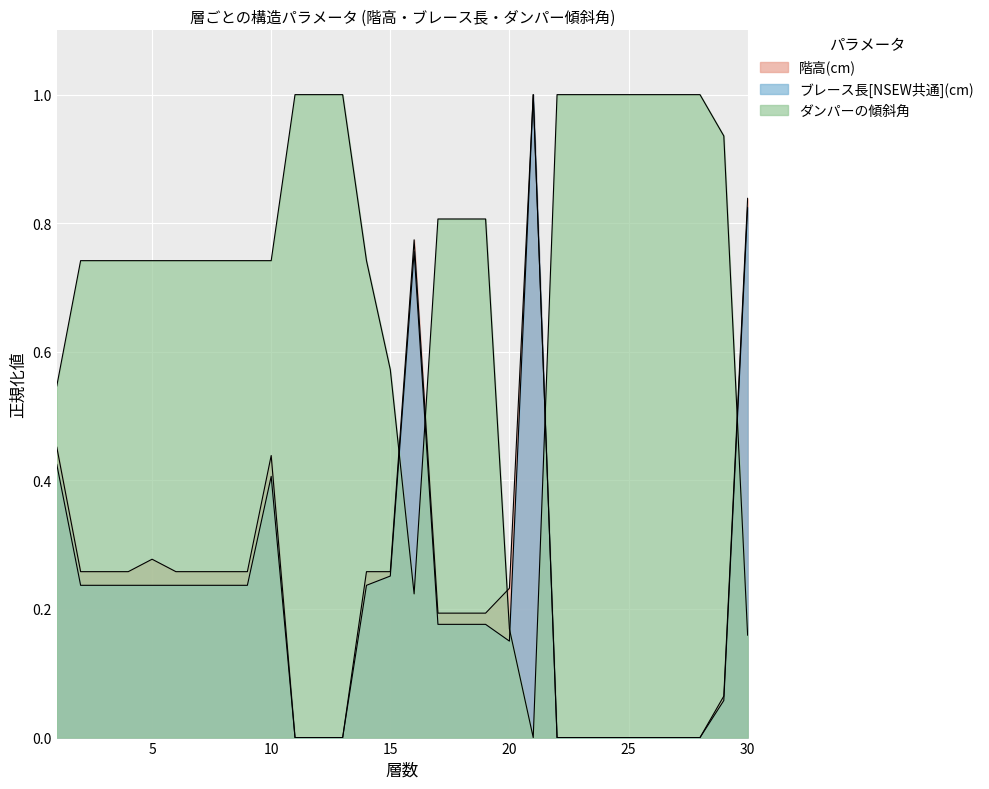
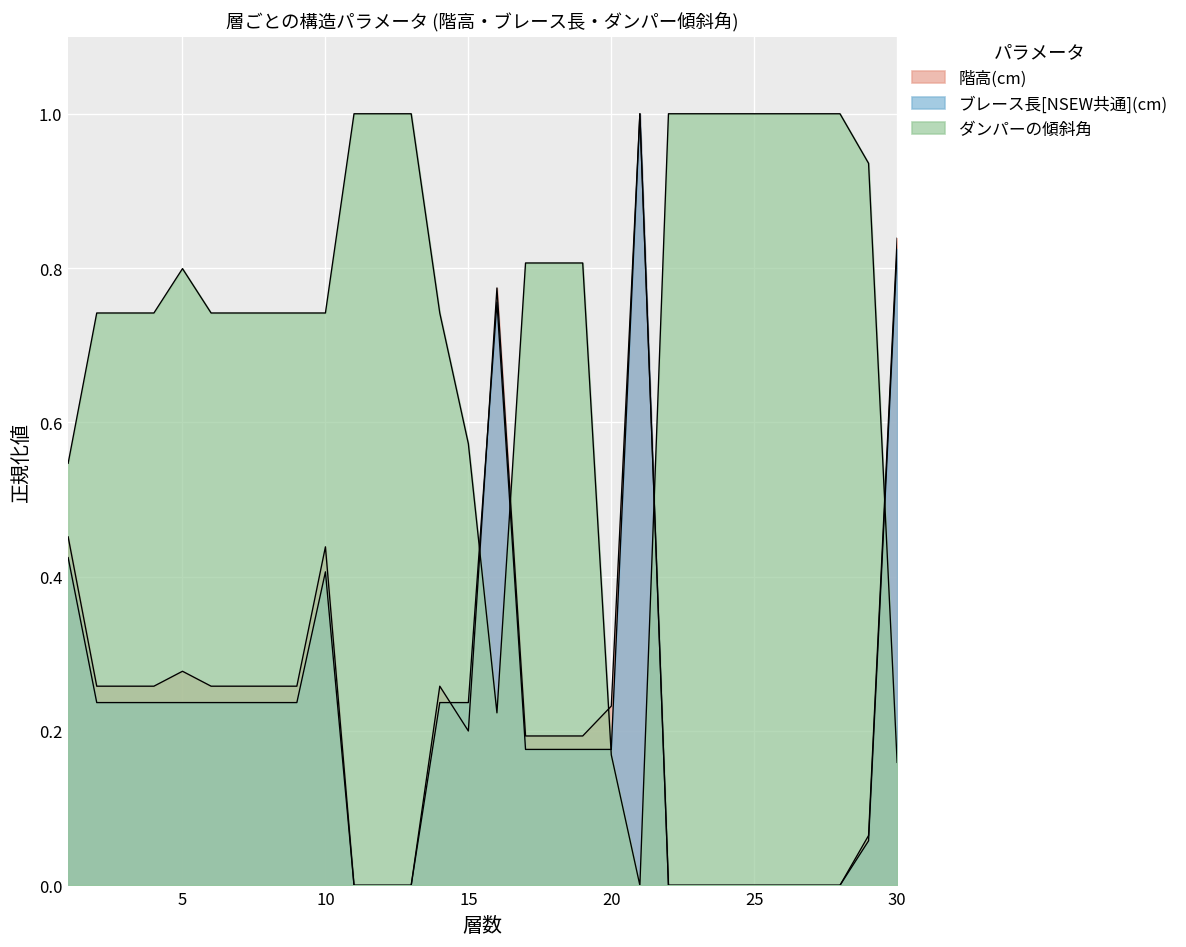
  {
    "階高(cm)": {
      "5": 0.28,
      "10": 0.44,
-     "15": 0.26,
+     "15": 0.20,
      "20": 0.23,
      "30": 0.84
    },
    "ブレース長[NSEW共通](cm)": {
      "5": 0.24,
      "10": 0.41,
-     "15": 0.25,
-     "20": 0.15,
+     "15": 0.24,
+     "20": 0.18,
      "30": 0.82
    },
    "ダンパーの傾斜角": {
-     "5": 0.74,
+     "5": 0.80,
      "10": 0.74,
      "15": 0.57,
      "20": 0.17,
      "25": 1.00,
      "30": 0.16
    }
  }
